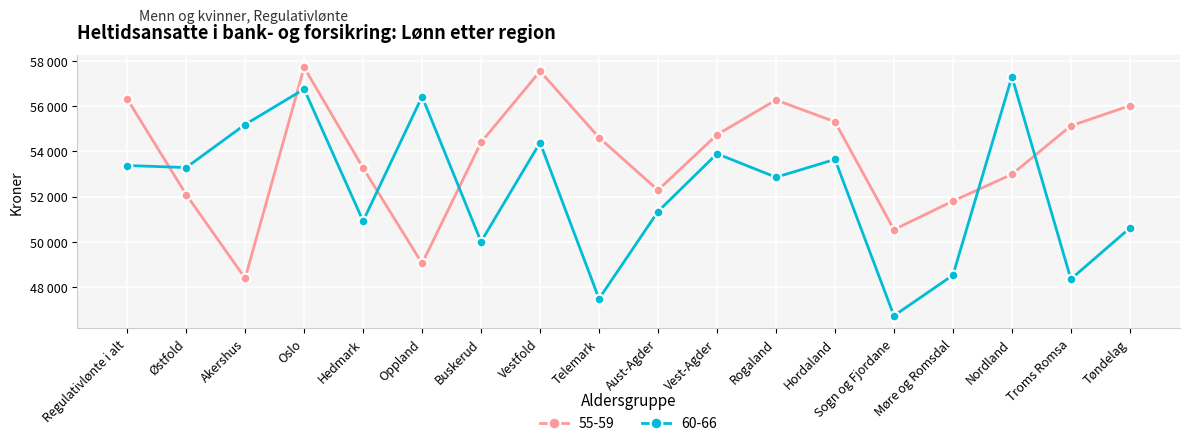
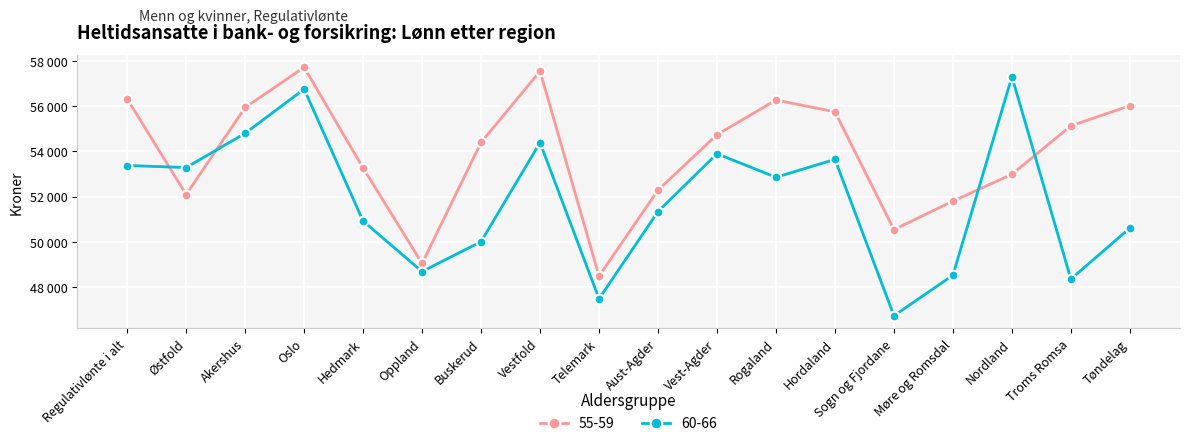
  {
    "55-59": {
      "Regulativlønte i alt": 56300,
      "Østfold": 52100,
-     "Akershus": 48400,
+     "Akershus": 55900,
      "Oslo": 57700,
      "Hedmark": 53300,
      "Oppland": 49100,
      "Buskerud": 54400,
      "Vestfold": 57500,
-     "Telemark": 54600,
+     "Telemark": 48500,
      "Aust-Agder": 52300,
      "Vest-Agder": 54700,
      "Rogaland": 56300,
-     "Hordaland": 55300,
+     "Hordaland": 55700,
      "Sogn og Fjordane": 50600,
      "Møre og Romsdal": 51800,
      "Nordland": 53000,
      "Troms Romsa": 55100,
      "Tøndelag": 56000
    },
    "60-66": {
      "Regulativlønte i alt": 53400,
      "Østfold": 53300,
-     "Akershus": 55200,
+     "Akershus": 54800,
      "Oslo": 56800,
      "Hedmark": 50900,
-     "Oppland": 56400,
+     "Oppland": 48700,
      "Buskerud": 50000,
      "Vestfold": 54400,
      "Telemark": 47500,
      "Aust-Agder": 51400,
      "Vest-Agder": 53900,
      "Rogaland": 52900,
      "Hordaland": 53700,
      "Sogn og Fjordane": 46800,
      "Møre og Romsdal": 48500,
      "Nordland": 57300,
      "Troms Romsa": 48400,
      "Tøndelag": 50600
    }
  }
